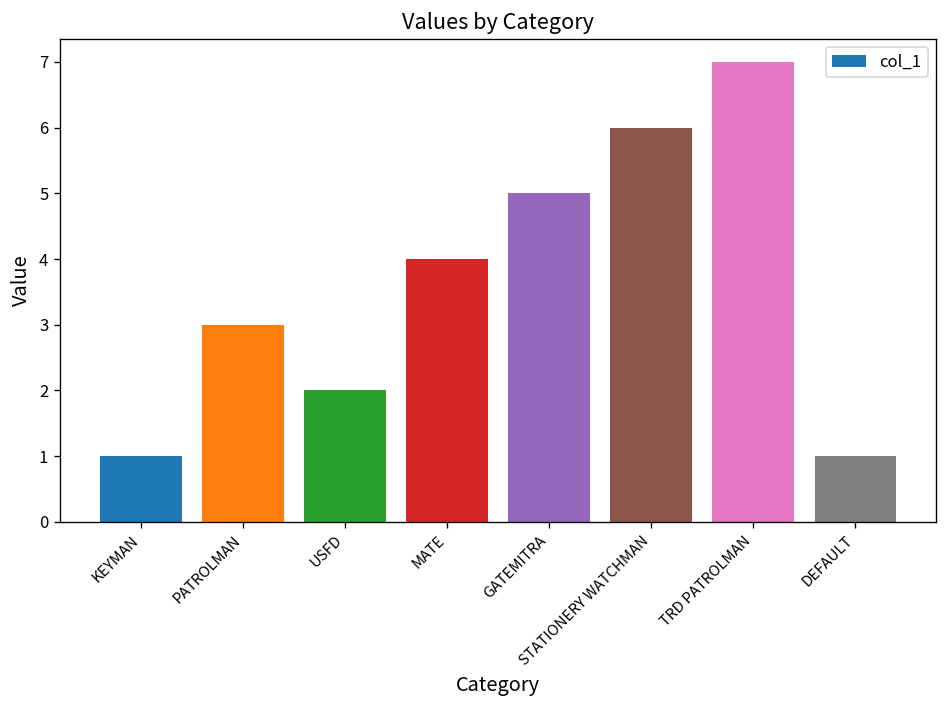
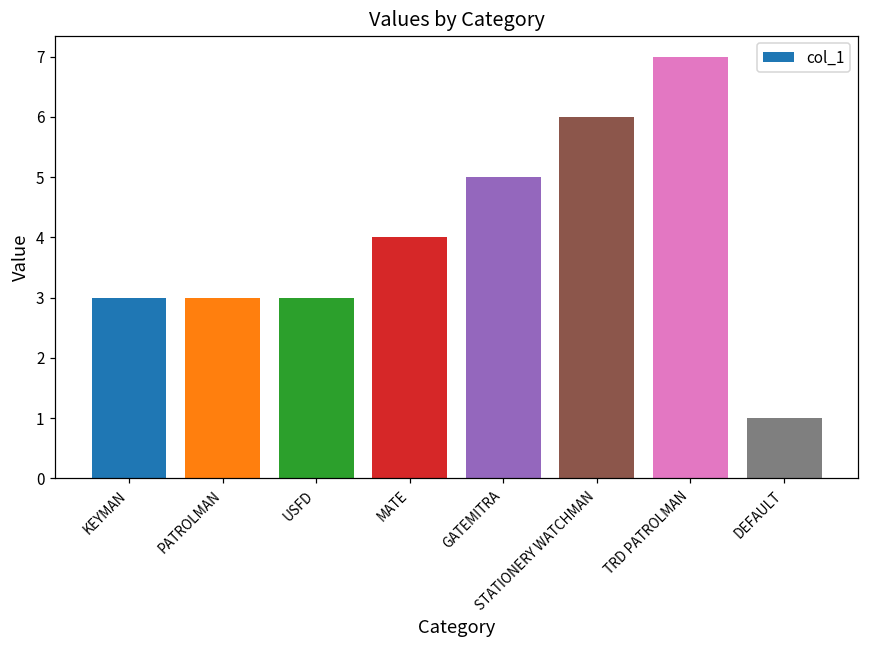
  {
-   "KEYMAN": 1,
+   "KEYMAN": 3,
    "PATROLMAN": 3,
-   "USFD": 2,
+   "USFD": 3,
    "MATE": 4,
    "GATEMITRA": 5,
    "STATIONERY WATCHMAN": 6,
    "TRD PATROLMAN": 7,
    "DEFAULT": 1
  }
